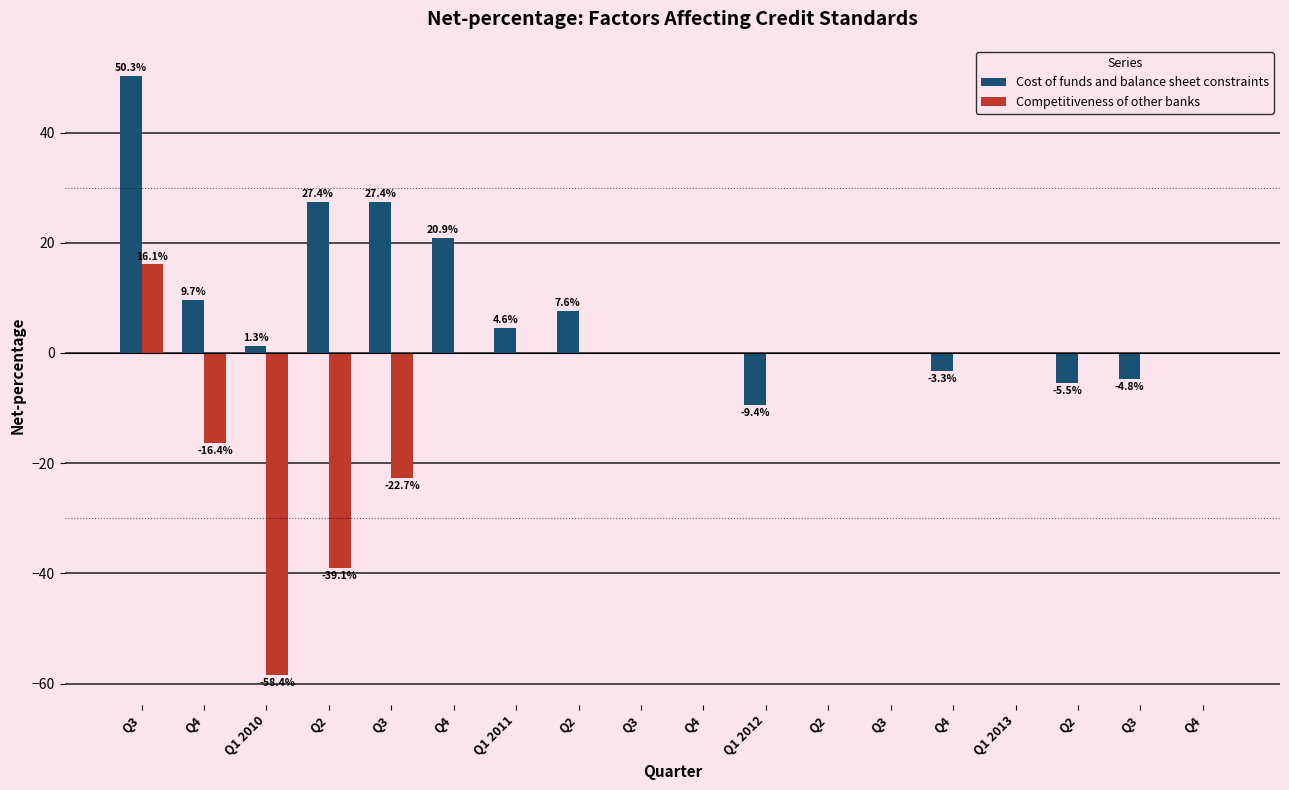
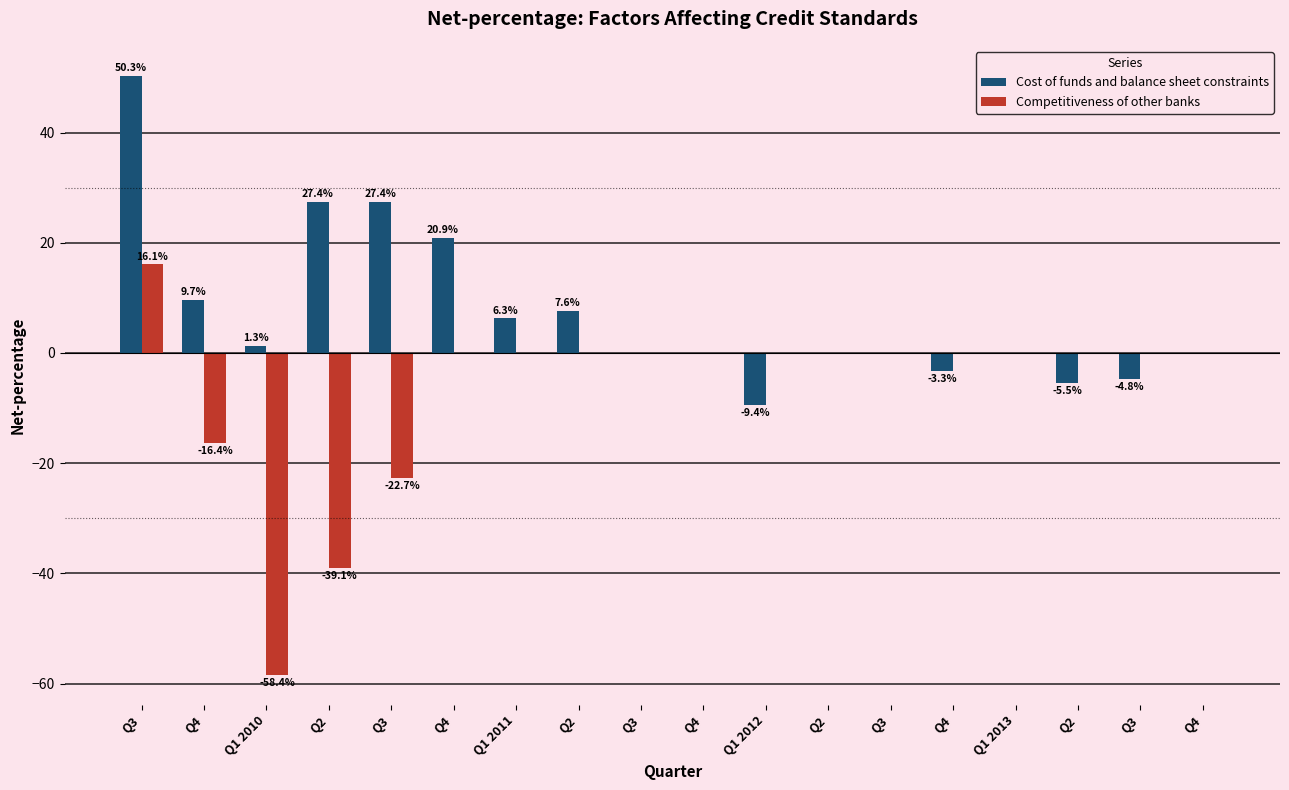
  {
    "Cost of funds and balance sheet constraints": {
      "Q1 2010": "1.3%",
-     "Q1 2011": "4.6%",
+     "Q1 2011": "6.3%",
      "Q1 2012": "-9.4%"
    },
    "Competitiveness of other banks": {
      "Q1 2010": "-58.4%"
    }
  }
